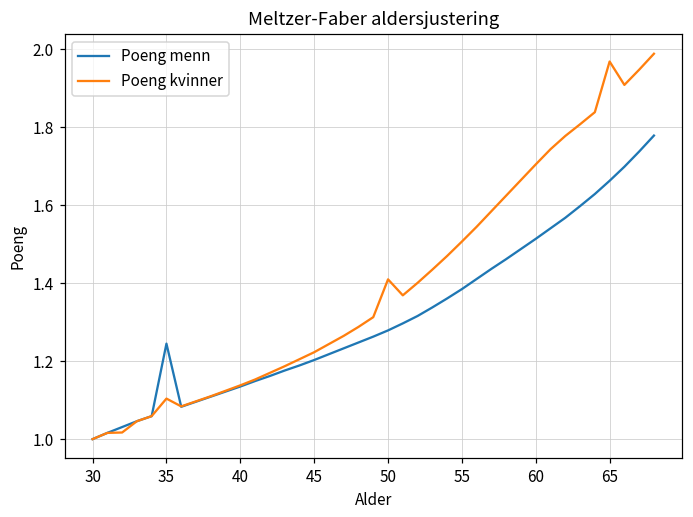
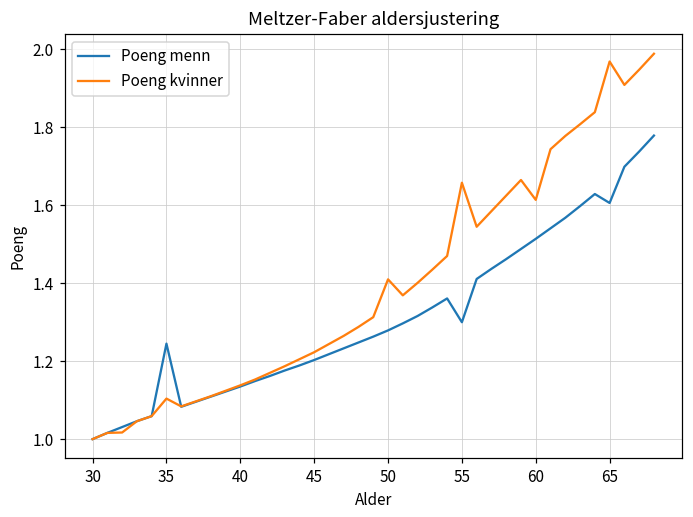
  {
    "Poeng menn": {
      "35": 1.25,
      "45": 1.20,
      "50": 1.28,
-     "55": 1.39,
+     "55": 1.30,
      "60": 1.51,
-     "65": 1.66
+     "65": 1.61
    },
    "Poeng kvinner": {
      "35": 1.10,
      "45": 1.22,
      "50": 1.41,
-     "55": 1.51,
-     "60": 1.71,
+     "55": 1.66,
+     "60": 1.61,
      "65": 1.97
    }
  }
